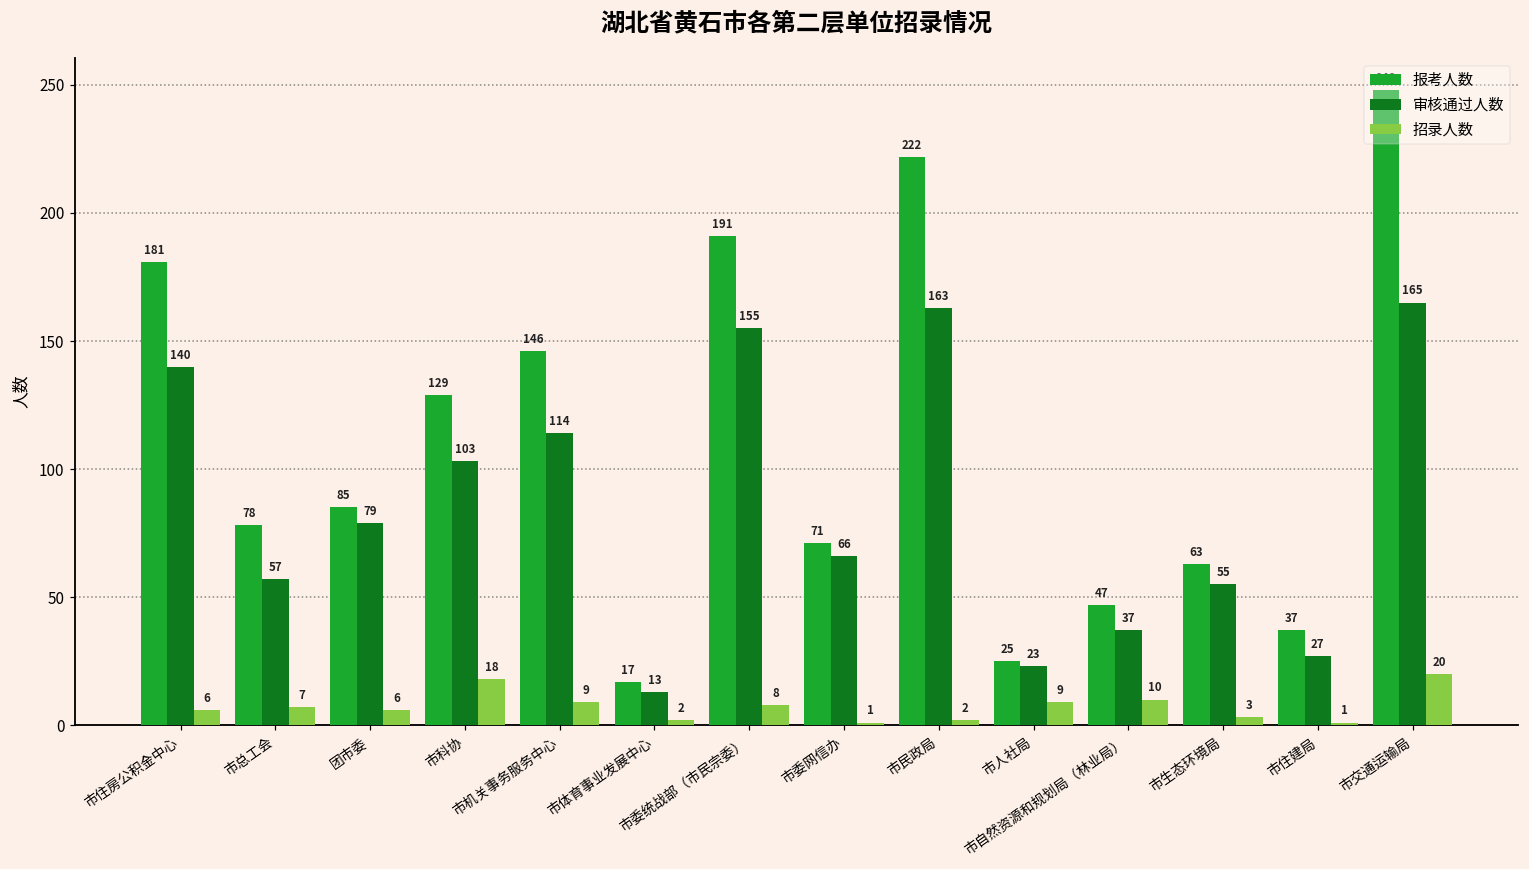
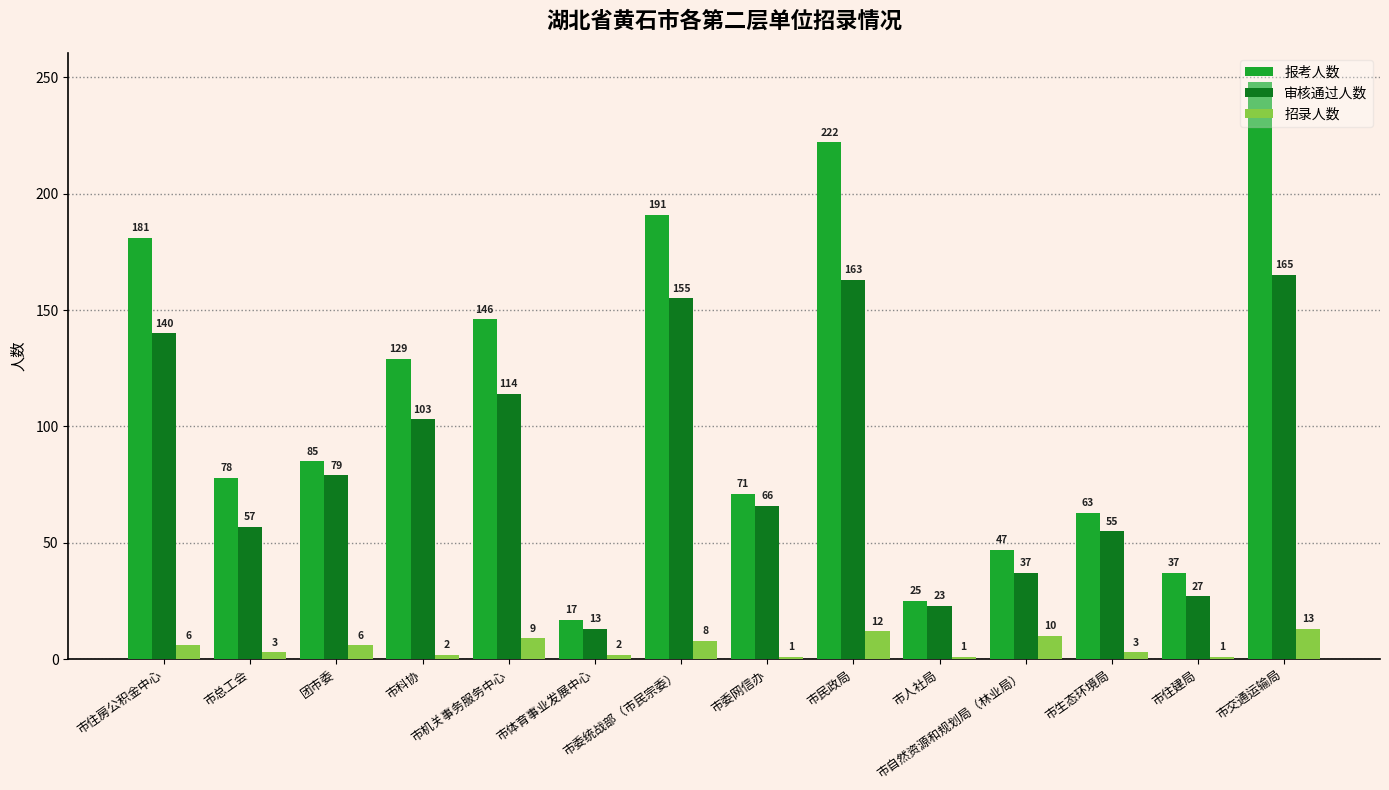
  {
    "招录人数": {
      "市住房公积金中心": 6,
-     "市总工会": 7,
+     "市总工会": 3,
      "团市委": 6,
-     "市科协": 18,
+     "市科协": 2,
      "市机关事务服务中心": 9,
      "市体育事业发展中心": 2,
      "市委统战部（市民宗委）": 8,
      "市委网信办": 1,
-     "市民政局": 2,
-     "市人社局": 9,
+     "市民政局": 12,
+     "市人社局": 1,
      "市自然资源和规划局（林业局）": 10,
      "市生态环境局": 3,
      "市住建局": 1,
-     "市交通运输局": 20
+     "市交通运输局": 13
    }
  }
